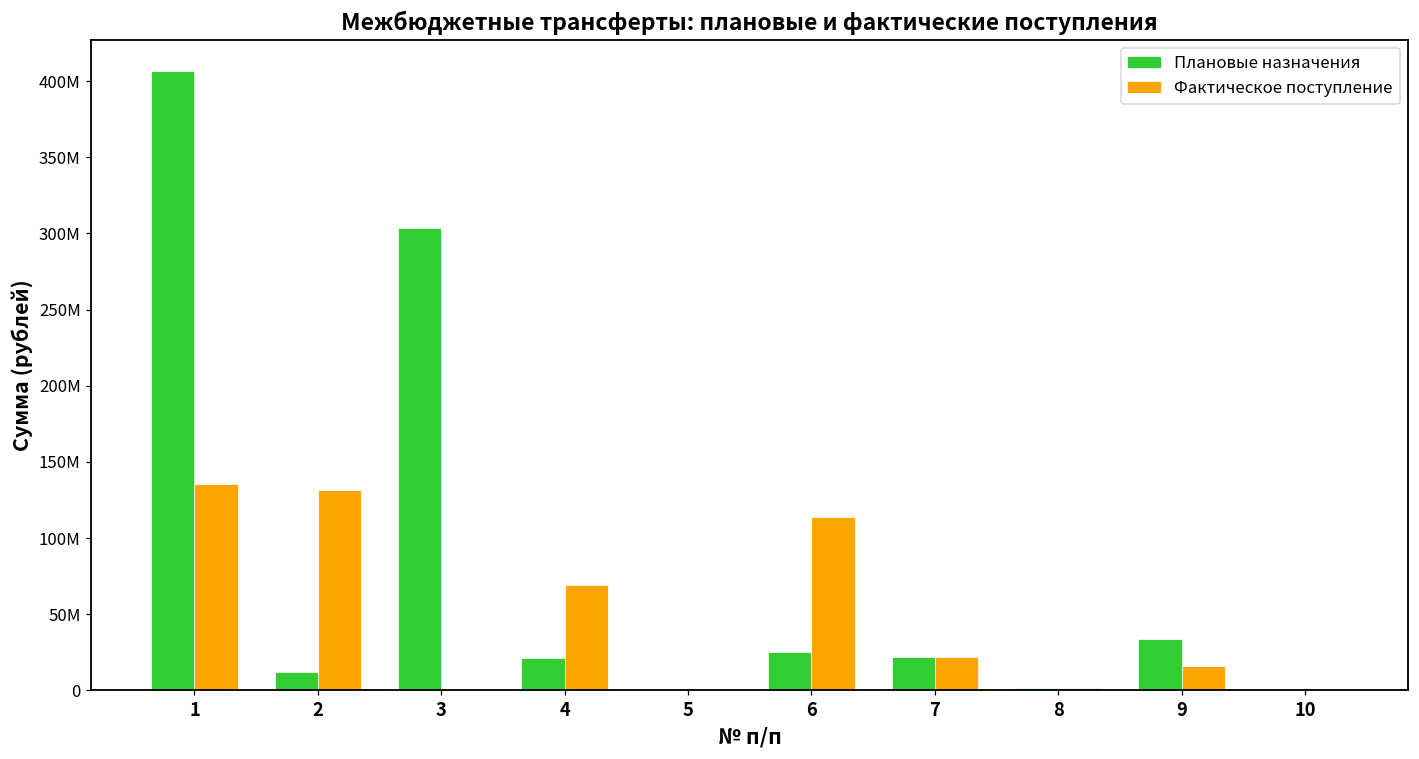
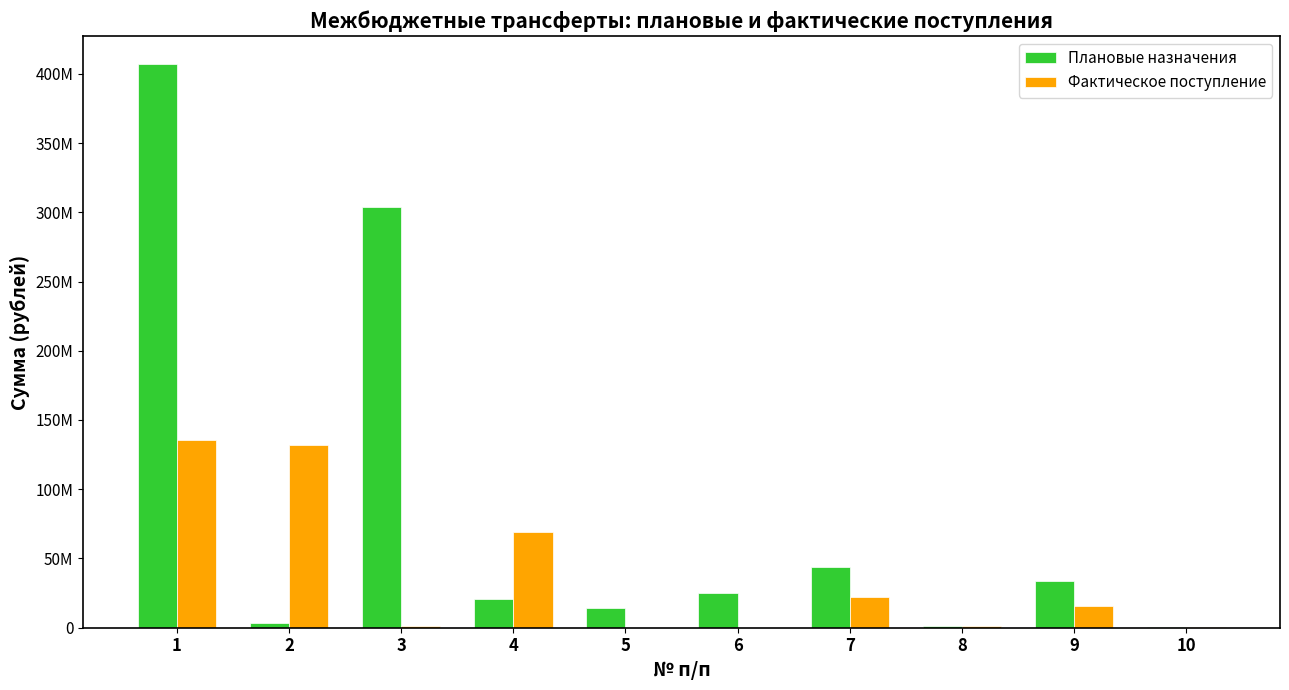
  {
    "Плановые назначения": {
      "1": 407000000,
-     "2": 12000000,
+     "2": 3000000,
      "3": 304000000,
      "4": 21000000,
-     "5": 1000000,
+     "5": 14000000,
      "6": 25000000,
-     "7": 22000000,
+     "7": 44000000,
      "9": 34000000
    },
    "Фактическое поступление": {
      "1": 136000000,
      "2": 132000000,
      "4": 69000000,
      "5": 0,
-     "6": 114000000,
+     "6": 0,
      "7": 22000000,
      "9": 16000000
    }
  }
